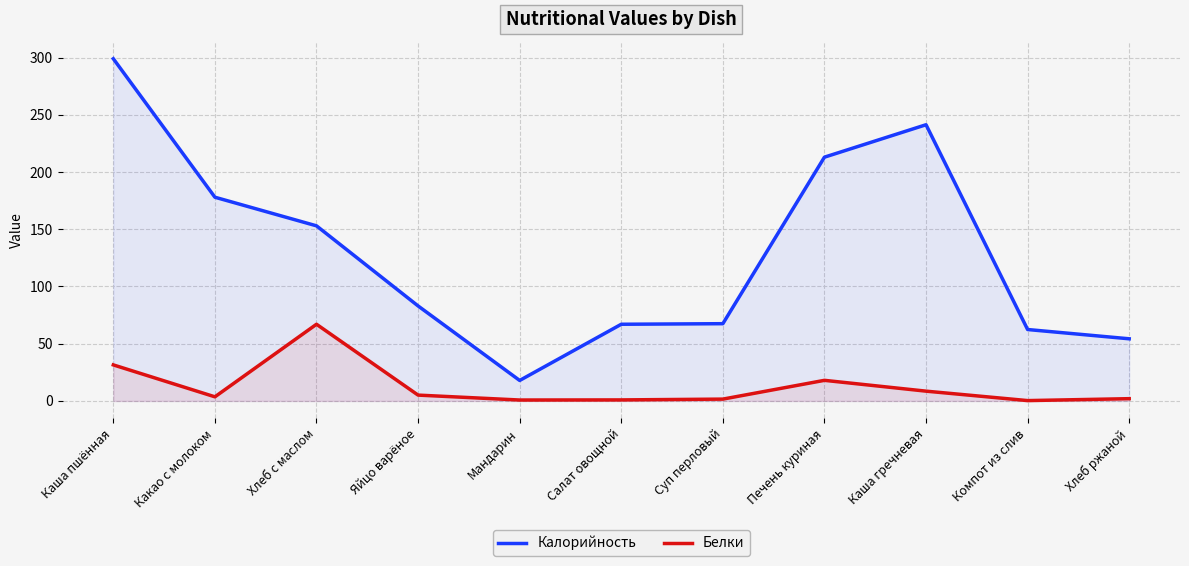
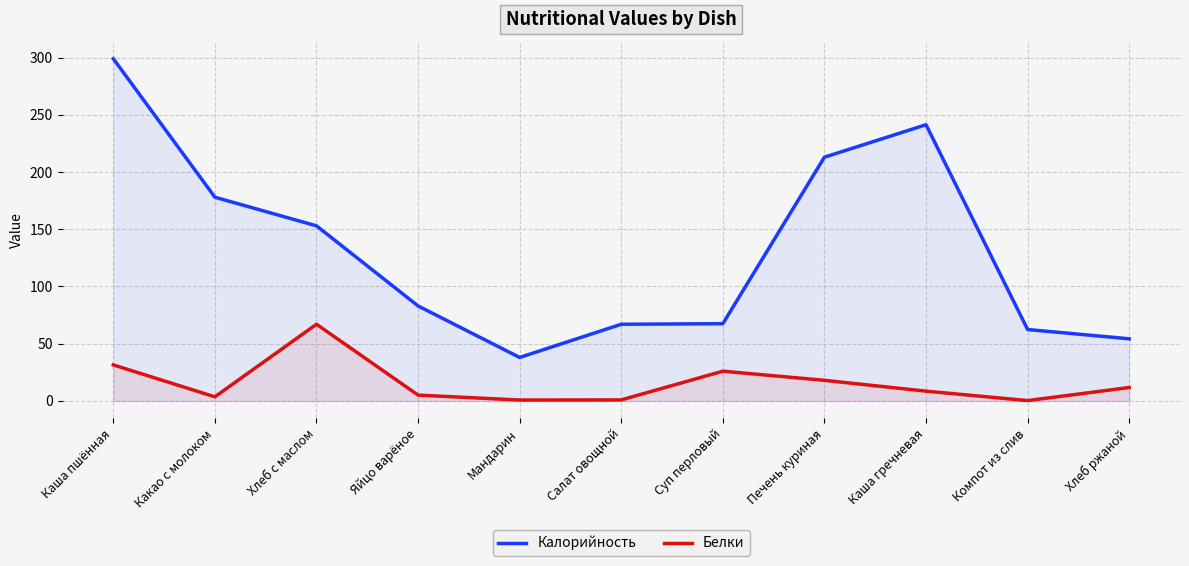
  {
    "Калорийность": {
      "Каша пшённая": 299,
      "Какао с молоком": 178,
      "Хлеб с маслом": 153,
      "Яйцо варёное": 83,
-     "Мандарин": 18,
+     "Мандарин": 38,
      "Салат овощной": 67,
      "Суп перловый": 68,
      "Печень куриная": 213,
      "Каша гречневая": 241,
      "Компот из слив": 62,
      "Хлеб ржаной": 54
    },
    "Белки": {
      "Каша пшённая": 31,
      "Какао с молоком": 4,
      "Хлеб с маслом": 67,
      "Яйцо варёное": 5,
      "Мандарин": 1,
      "Салат овощной": 1,
-     "Суп перловый": 2,
+     "Суп перловый": 26,
      "Печень куриная": 18,
      "Каша гречневая": 9,
      "Компот из слив": 0,
-     "Хлеб ржаной": 2
+     "Хлеб ржаной": 12
    }
  }
